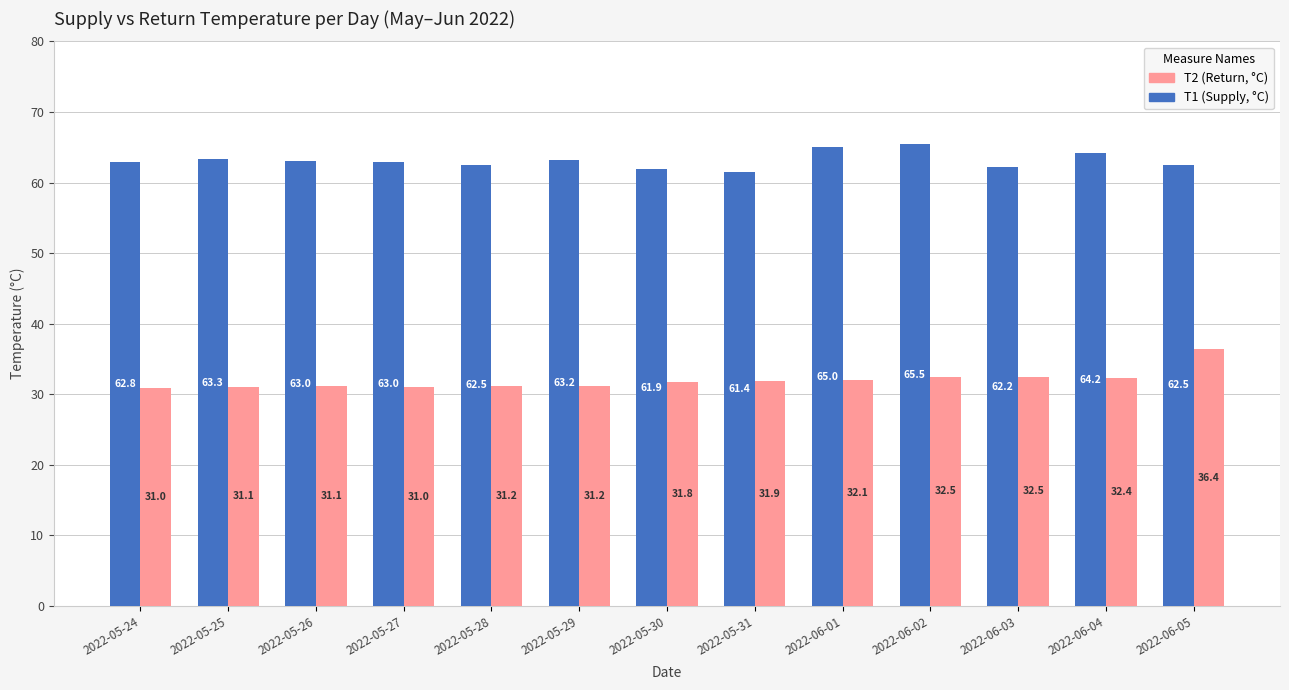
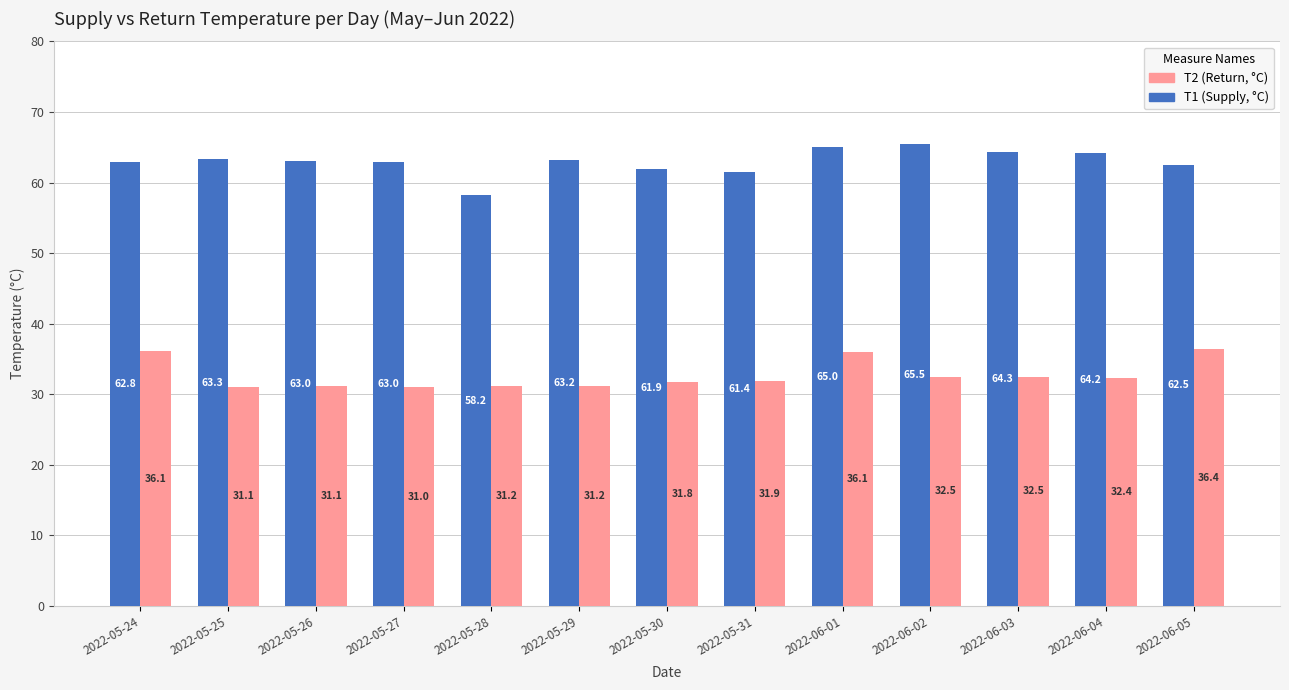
  {
    "T1 (Supply, °C)": {
      "2022-05-24": 62.8,
      "2022-05-25": 63.3,
      "2022-05-26": 63.0,
      "2022-05-27": 63.0,
-     "2022-05-28": 62.5,
+     "2022-05-28": 58.2,
      "2022-05-29": 63.2,
      "2022-05-30": 61.9,
      "2022-05-31": 61.4,
      "2022-06-01": 65.0,
      "2022-06-02": 65.5,
-     "2022-06-03": 62.2,
+     "2022-06-03": 64.3,
      "2022-06-04": 64.2,
      "2022-06-05": 62.5
    },
    "T2 (Return, °C)": {
-     "2022-05-24": 31.0,
+     "2022-05-24": 36.1,
      "2022-05-25": 31.1,
      "2022-05-26": 31.1,
      "2022-05-27": 31.0,
      "2022-05-28": 31.2,
      "2022-05-29": 31.2,
      "2022-05-30": 31.8,
      "2022-05-31": 31.9,
-     "2022-06-01": 32.1,
+     "2022-06-01": 36.1,
      "2022-06-02": 32.5,
      "2022-06-03": 32.5,
      "2022-06-04": 32.4,
      "2022-06-05": 36.4
    }
  }
